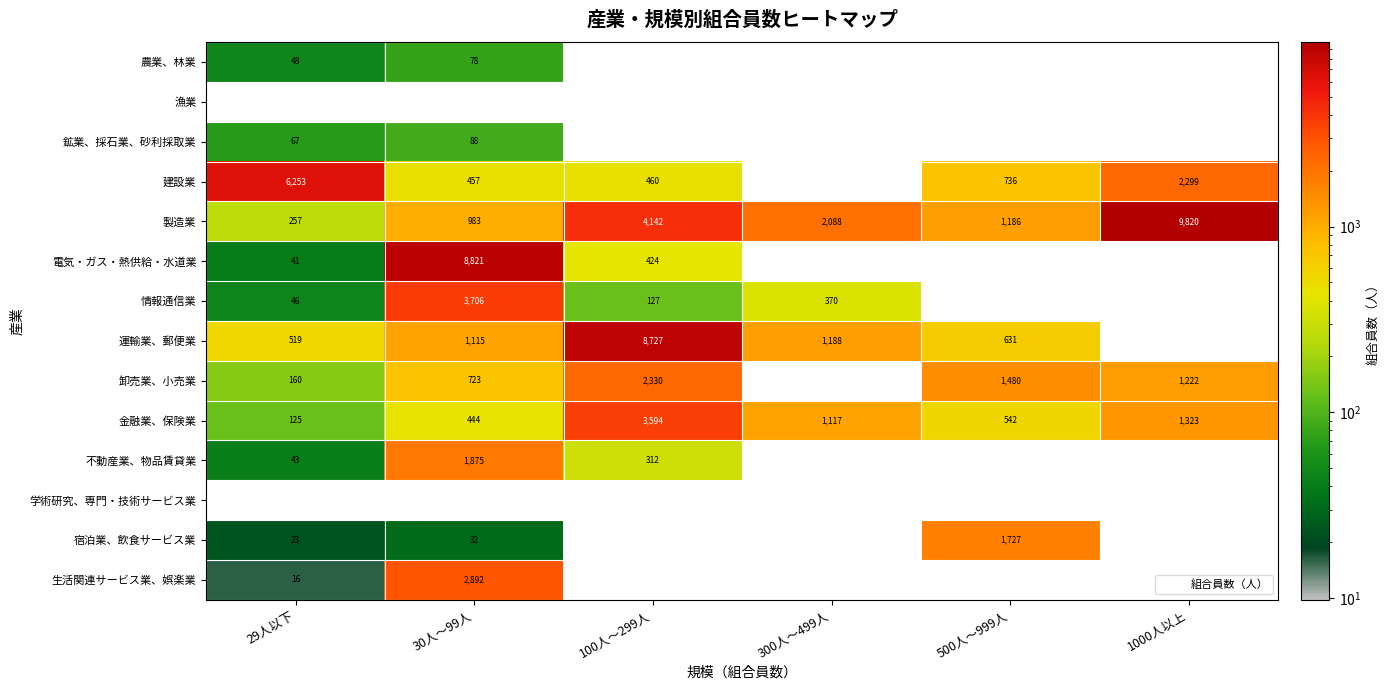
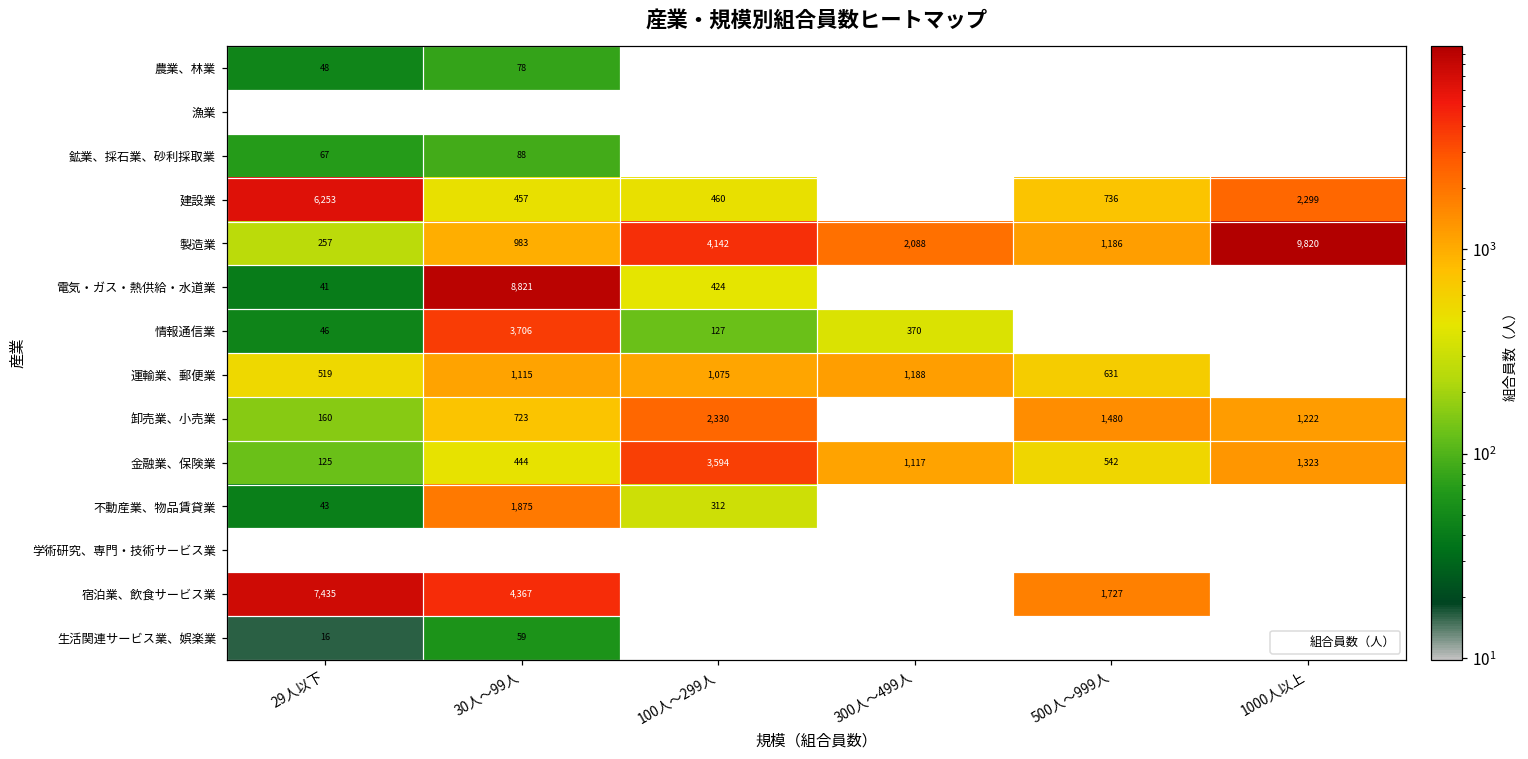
  {
    "農業、林業": {
      "29人以下": "48",
      "30人～99人": "78"
    },
    "鉱業、採石業、砂利採取業": {
      "29人以下": "67",
      "30人～99人": "88"
    },
    "建設業": {
      "29人以下": "6,253",
      "30人～99人": "457",
      "100人～299人": "460",
      "500人～999人": "736",
      "1000人以上": "2,299"
    },
    "製造業": {
      "29人以下": "257",
      "30人～99人": "983",
      "100人～299人": "4,142",
      "300人～499人": "2,088",
      "500人～999人": "1,186",
      "1000人以上": "9,820"
    },
    "電気・ガス・熱供給・水道業": {
      "29人以下": "41",
      "30人～99人": "8,821",
      "100人～299人": "424"
    },
    "情報通信業": {
      "29人以下": "46",
      "30人～99人": "3,706",
      "100人～299人": "127",
      "300人～499人": "370"
    },
    "運輸業、郵便業": {
      "29人以下": "519",
      "30人～99人": "1,115",
-     "100人～299人": "8,727",
+     "100人～299人": "1,075",
      "300人～499人": "1,188",
      "500人～999人": "631"
    },
    "卸売業、小売業": {
      "29人以下": "160",
      "30人～99人": "723",
      "100人～299人": "2,330",
      "500人～999人": "1,480",
      "1000人以上": "1,222"
    },
    "金融業、保険業": {
      "29人以下": "125",
      "30人～99人": "444",
      "100人～299人": "3,594",
      "300人～499人": "1,117",
      "500人～999人": "542",
      "1000人以上": "1,323"
    },
    "不動産業、物品賃貸業": {
      "29人以下": "43",
      "30人～99人": "1,875",
      "100人～299人": "312"
    },
    "宿泊業、飲食サービス業": {
-     "29人以下": "23",
-     "30人～99人": "32",
+     "29人以下": "7,435",
+     "30人～99人": "4,367",
      "500人～999人": "1,727"
    },
    "生活関連サービス業、娯楽業": {
      "29人以下": "16",
-     "30人～99人": "2,892"
+     "30人～99人": "59"
    }
  }
